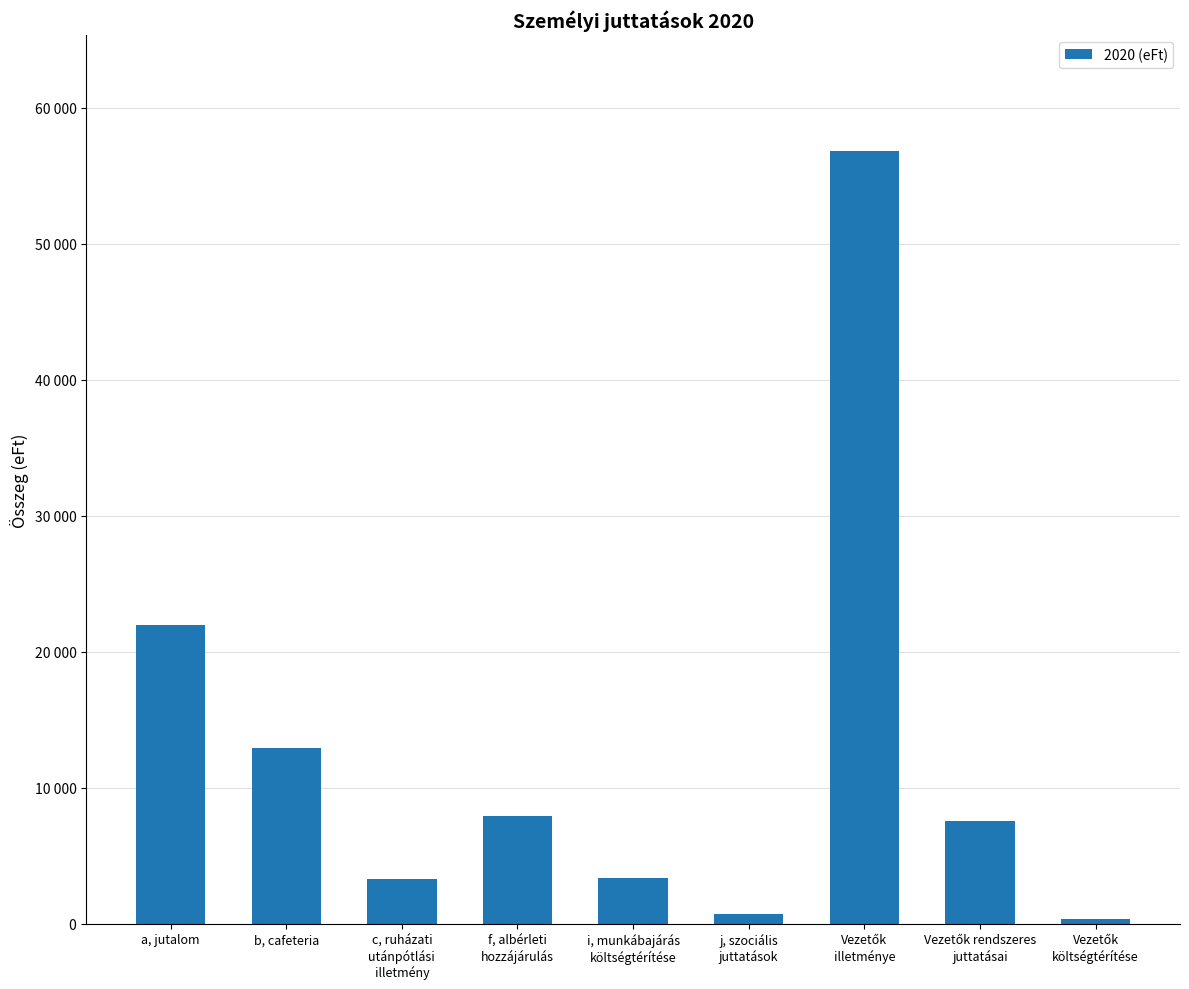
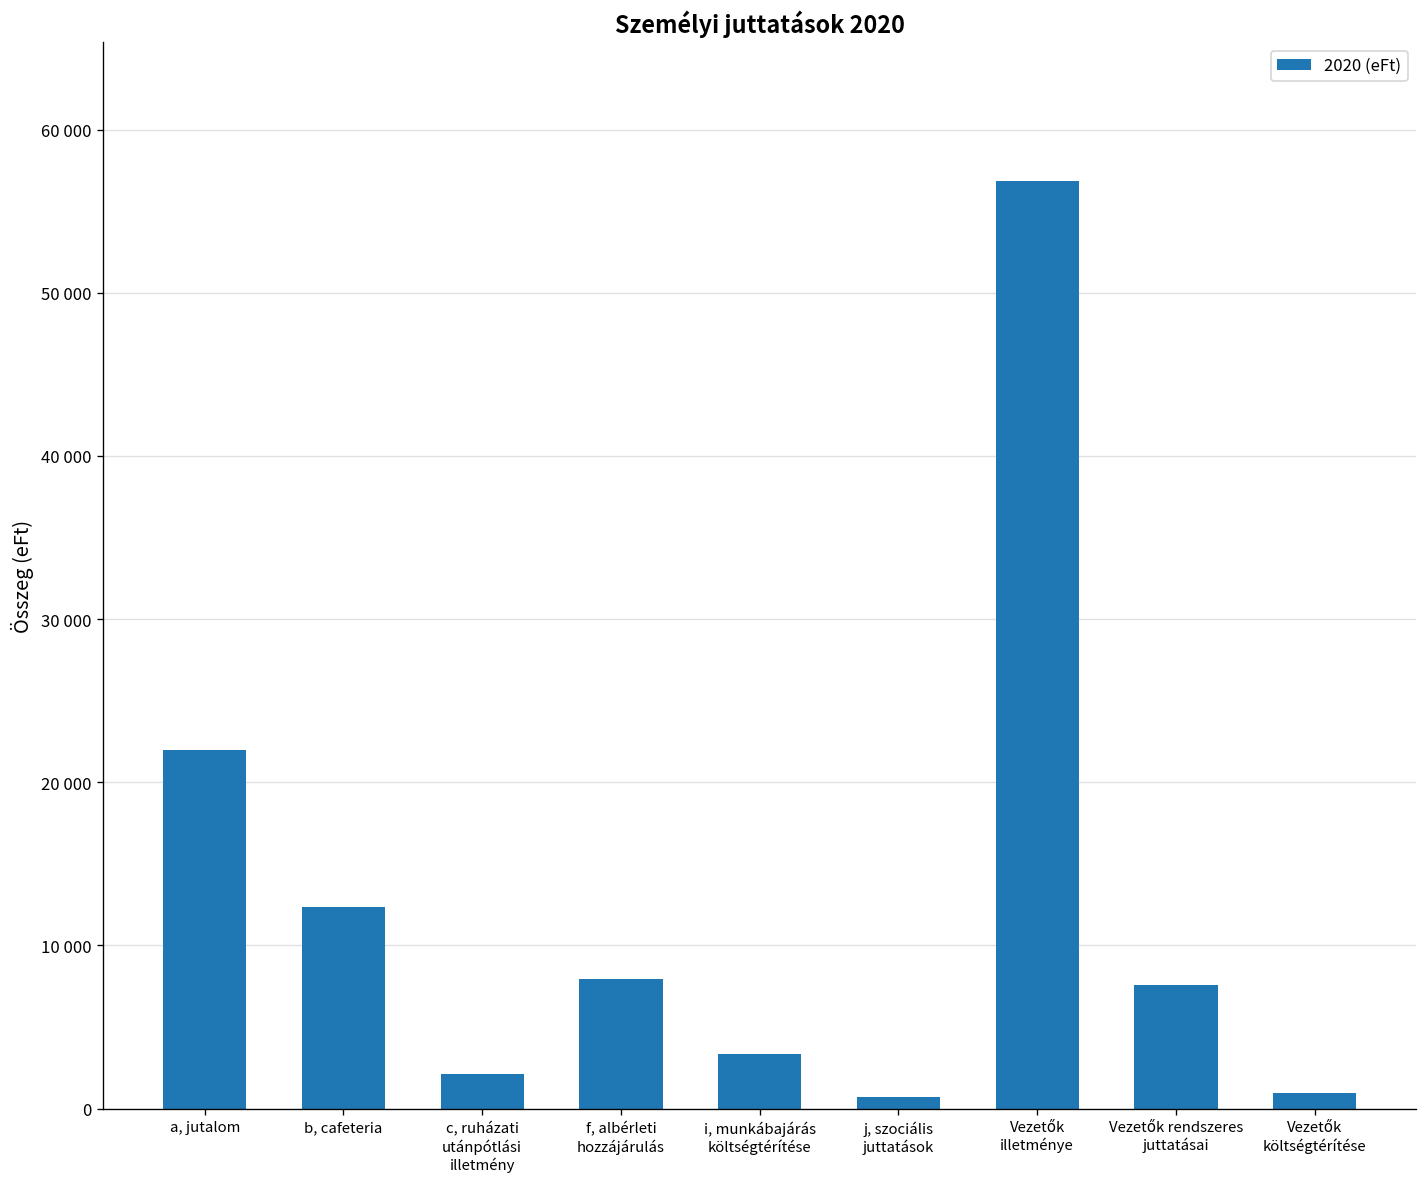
  {
    "a, jutalom": 22000,
-   "b, cafeteria": 12900,
-   "c, ruházati utánpótlási illetmény": 3300,
+   "b, cafeteria": 12300,
+   "c, ruházati utánpótlási illetmény": 2100,
    "f, albérleti hozzájárulás": 8000,
    "i, munkábajárás költségtérítése": 3400,
    "j, szociális juttatások": 700,
    "Vezetők illetménye": 56800,
    "Vezetők rendszeres juttatásai": 7600,
-   "Vezetők költségtérítése": 300
+   "Vezetők költségtérítése": 1000
  }
